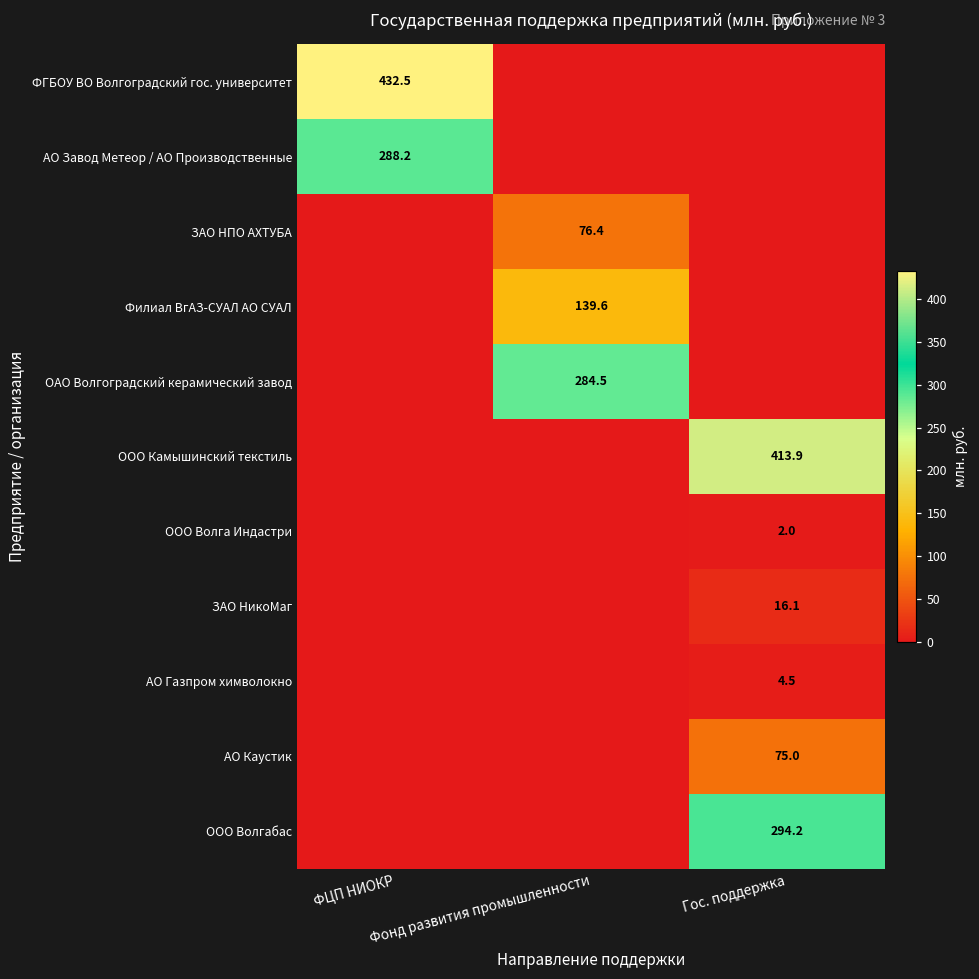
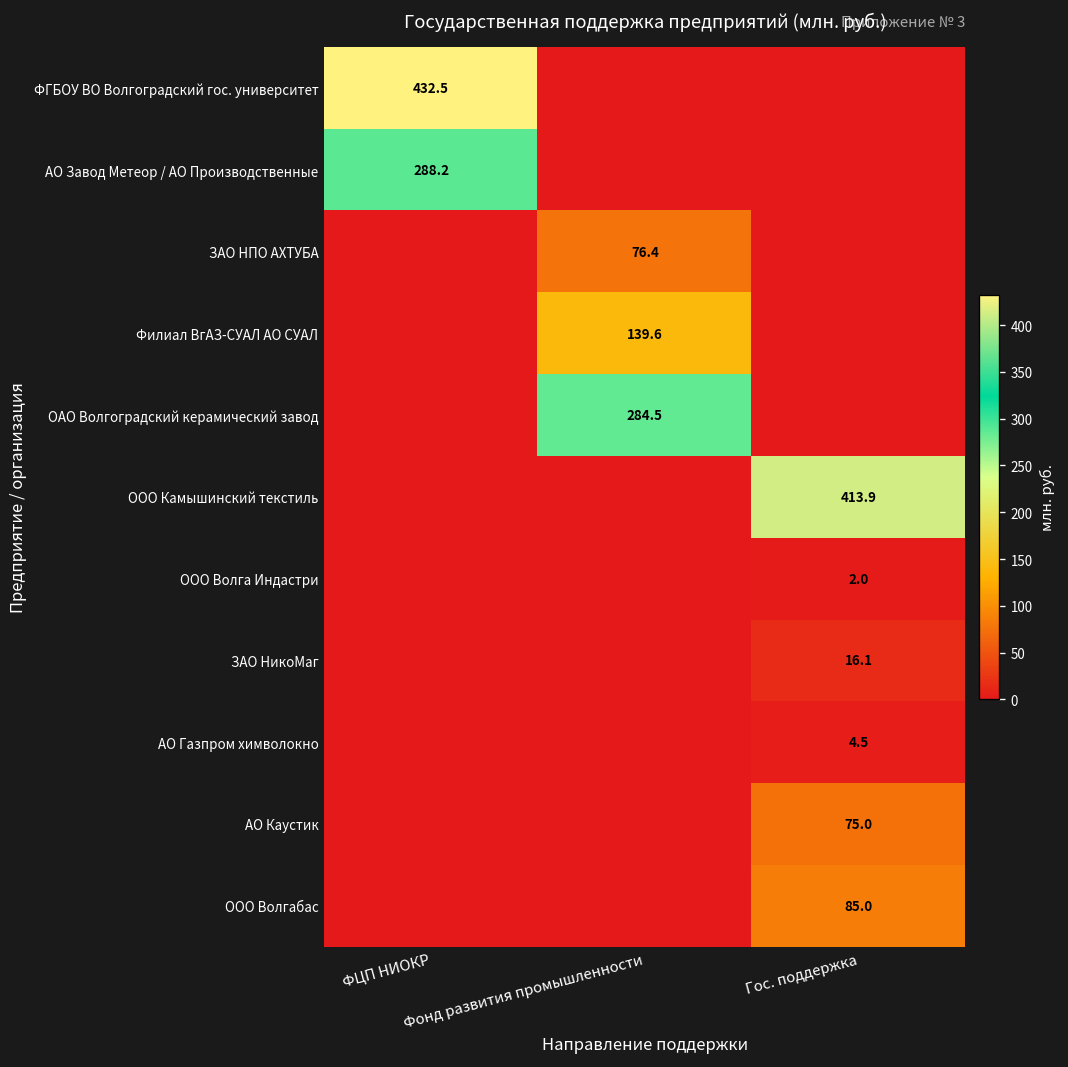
  {
    "ФГБОУ ВО Волгоградский гос. университет": {
      "ФЦП НИОКР": 432.5
    },
    "АО Завод Метеор / АО Производственные": {
      "ФЦП НИОКР": 288.2
    },
    "ЗАО НПО АХТУБА": {
      "Фонд развития промышленности": 76.4
    },
    "Филиал ВгАЗ-СУАЛ АО СУАЛ": {
      "Фонд развития промышленности": 139.6
    },
    "ОАО Волгоградский керамический завод": {
      "Фонд развития промышленности": 284.5
    },
    "ООО Камышинский текстиль": {
      "Гос. поддержка": 413.9
    },
    "ООО Волга Индастри": {
      "Гос. поддержка": 2.0
    },
    "ЗАО НикоМаг": {
      "Гос. поддержка": 16.1
    },
    "АО Газпром химволокно": {
      "Гос. поддержка": 4.5
    },
    "АО Каустик": {
      "Гос. поддержка": 75.0
    },
    "ООО Волгабас": {
-     "Гос. поддержка": 294.2
+     "Гос. поддержка": 85.0
    }
  }
